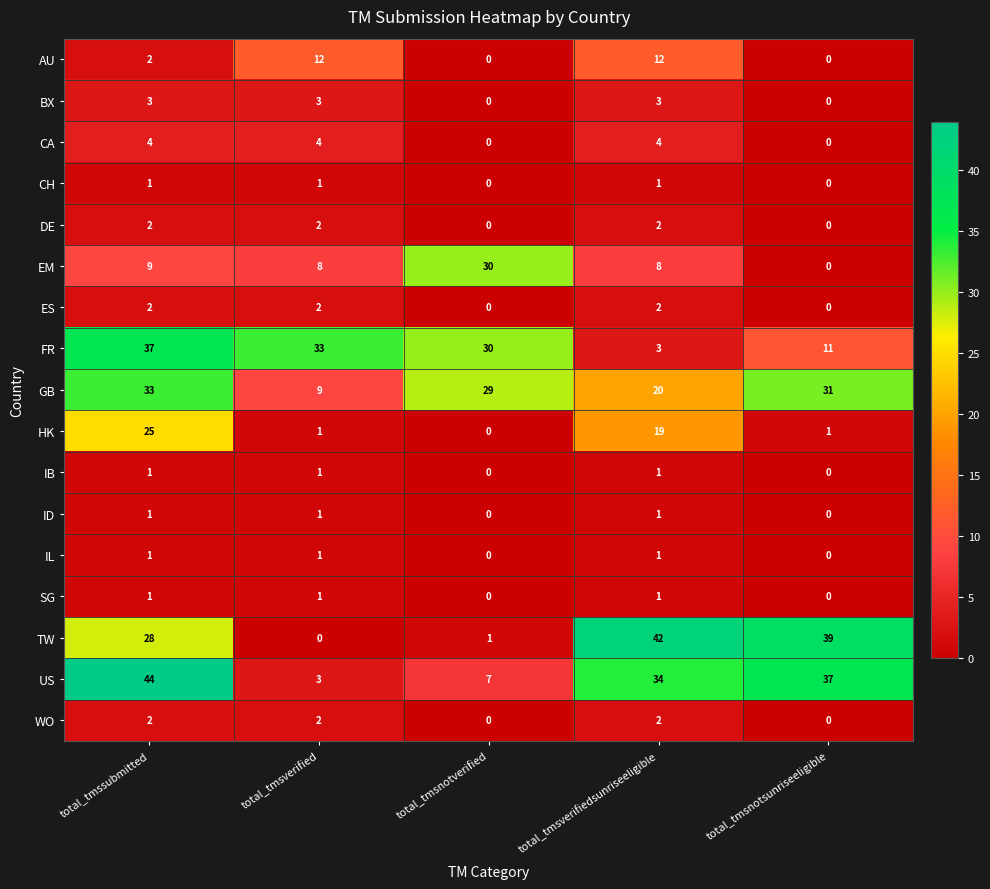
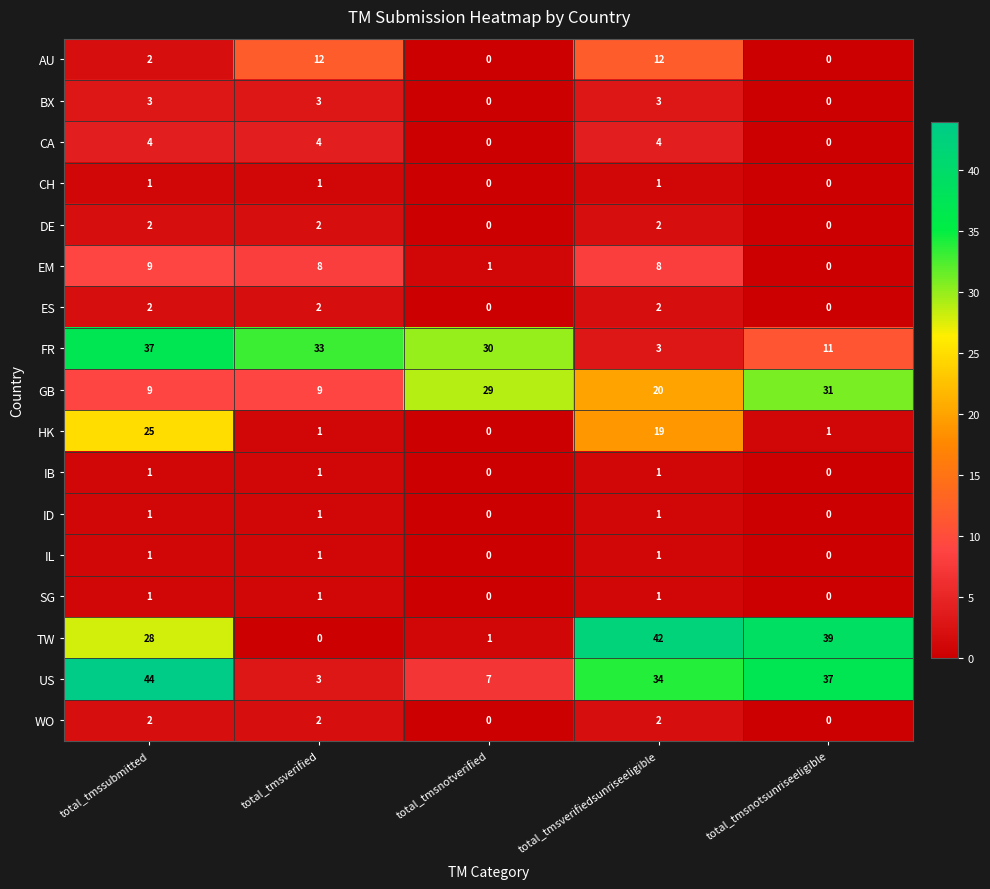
  {
    "AU": {
      "total_tmssubmitted": 2,
      "total_tmsverified": 12,
      "total_tmsnotverified": 0,
      "total_tmsverifiedsunriseeligible": 12,
      "total_tmsnotsunriseeligible": 0
    },
    "BX": {
      "total_tmssubmitted": 3,
      "total_tmsverified": 3,
      "total_tmsnotverified": 0,
      "total_tmsverifiedsunriseeligible": 3,
      "total_tmsnotsunriseeligible": 0
    },
    "CA": {
      "total_tmssubmitted": 4,
      "total_tmsverified": 4,
      "total_tmsnotverified": 0,
      "total_tmsverifiedsunriseeligible": 4,
      "total_tmsnotsunriseeligible": 0
    },
    "CH": {
      "total_tmssubmitted": 1,
      "total_tmsverified": 1,
      "total_tmsnotverified": 0,
      "total_tmsverifiedsunriseeligible": 1,
      "total_tmsnotsunriseeligible": 0
    },
    "DE": {
      "total_tmssubmitted": 2,
      "total_tmsverified": 2,
      "total_tmsnotverified": 0,
      "total_tmsverifiedsunriseeligible": 2,
      "total_tmsnotsunriseeligible": 0
    },
    "EM": {
      "total_tmssubmitted": 9,
      "total_tmsverified": 8,
-     "total_tmsnotverified": 30,
+     "total_tmsnotverified": 1,
      "total_tmsverifiedsunriseeligible": 8,
      "total_tmsnotsunriseeligible": 0
    },
    "ES": {
      "total_tmssubmitted": 2,
      "total_tmsverified": 2,
      "total_tmsnotverified": 0,
      "total_tmsverifiedsunriseeligible": 2,
      "total_tmsnotsunriseeligible": 0
    },
    "FR": {
      "total_tmssubmitted": 37,
      "total_tmsverified": 33,
      "total_tmsnotverified": 30,
      "total_tmsverifiedsunriseeligible": 3,
      "total_tmsnotsunriseeligible": 11
    },
    "GB": {
-     "total_tmssubmitted": 33,
+     "total_tmssubmitted": 9,
      "total_tmsverified": 9,
      "total_tmsnotverified": 29,
      "total_tmsverifiedsunriseeligible": 20,
      "total_tmsnotsunriseeligible": 31
    },
    "HK": {
      "total_tmssubmitted": 25,
      "total_tmsverified": 1,
      "total_tmsnotverified": 0,
      "total_tmsverifiedsunriseeligible": 19,
      "total_tmsnotsunriseeligible": 1
    },
    "IB": {
      "total_tmssubmitted": 1,
      "total_tmsverified": 1,
      "total_tmsnotverified": 0,
      "total_tmsverifiedsunriseeligible": 1,
      "total_tmsnotsunriseeligible": 0
    },
    "ID": {
      "total_tmssubmitted": 1,
      "total_tmsverified": 1,
      "total_tmsnotverified": 0,
      "total_tmsverifiedsunriseeligible": 1,
      "total_tmsnotsunriseeligible": 0
    },
    "IL": {
      "total_tmssubmitted": 1,
      "total_tmsverified": 1,
      "total_tmsnotverified": 0,
      "total_tmsverifiedsunriseeligible": 1,
      "total_tmsnotsunriseeligible": 0
    },
    "SG": {
      "total_tmssubmitted": 1,
      "total_tmsverified": 1,
      "total_tmsnotverified": 0,
      "total_tmsverifiedsunriseeligible": 1,
      "total_tmsnotsunriseeligible": 0
    },
    "TW": {
      "total_tmssubmitted": 28,
      "total_tmsverified": 0,
      "total_tmsnotverified": 1,
      "total_tmsverifiedsunriseeligible": 42,
      "total_tmsnotsunriseeligible": 39
    },
    "US": {
      "total_tmssubmitted": 44,
      "total_tmsverified": 3,
      "total_tmsnotverified": 7,
      "total_tmsverifiedsunriseeligible": 34,
      "total_tmsnotsunriseeligible": 37
    },
    "WO": {
      "total_tmssubmitted": 2,
      "total_tmsverified": 2,
      "total_tmsnotverified": 0,
      "total_tmsverifiedsunriseeligible": 2,
      "total_tmsnotsunriseeligible": 0
    }
  }
